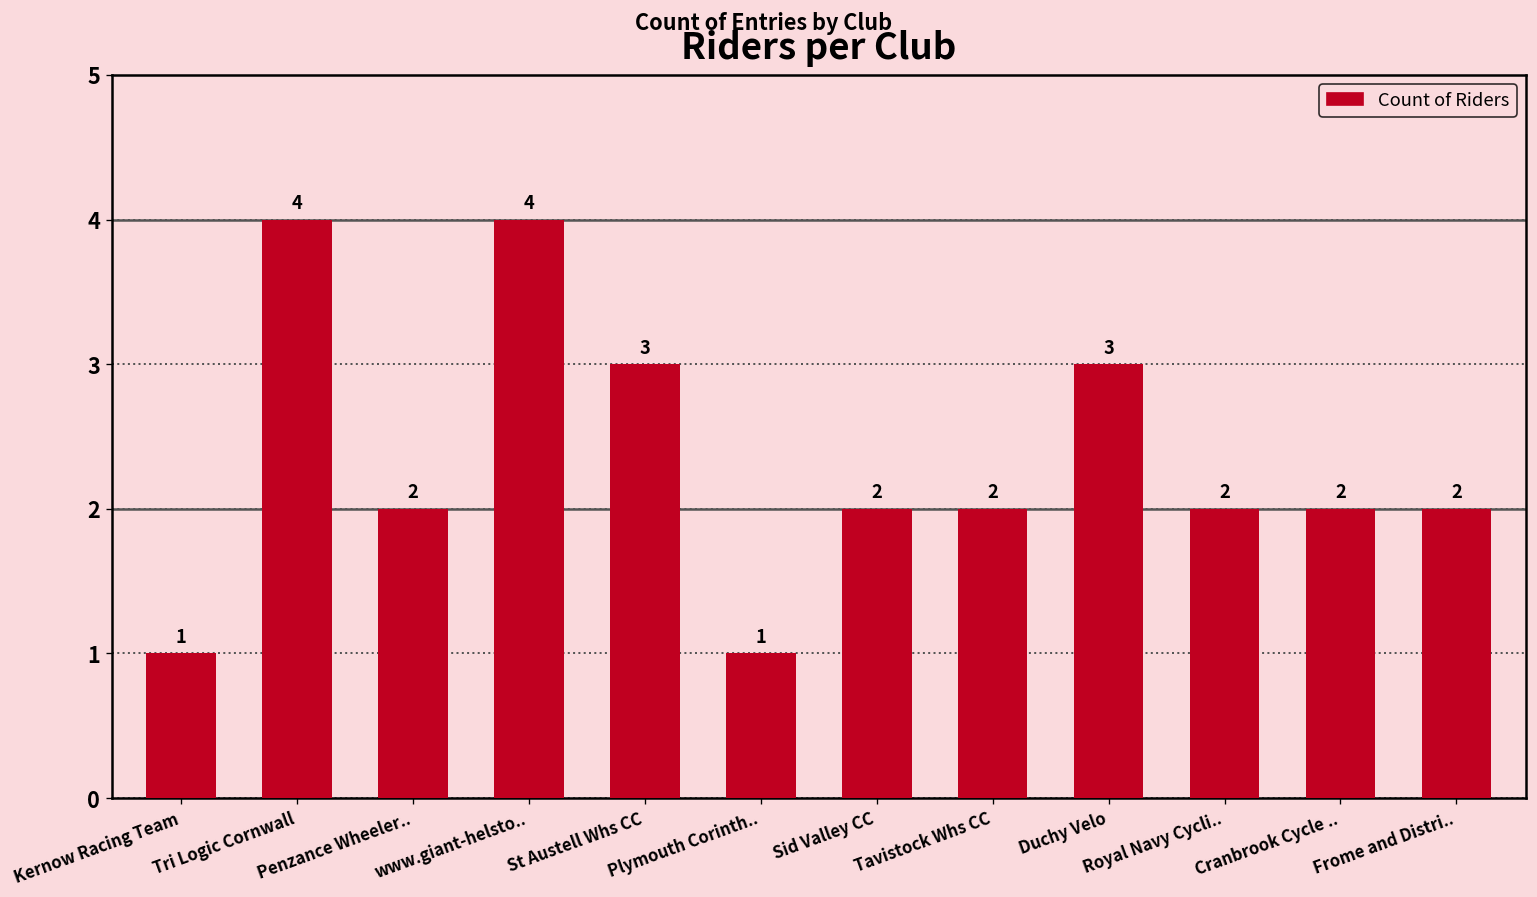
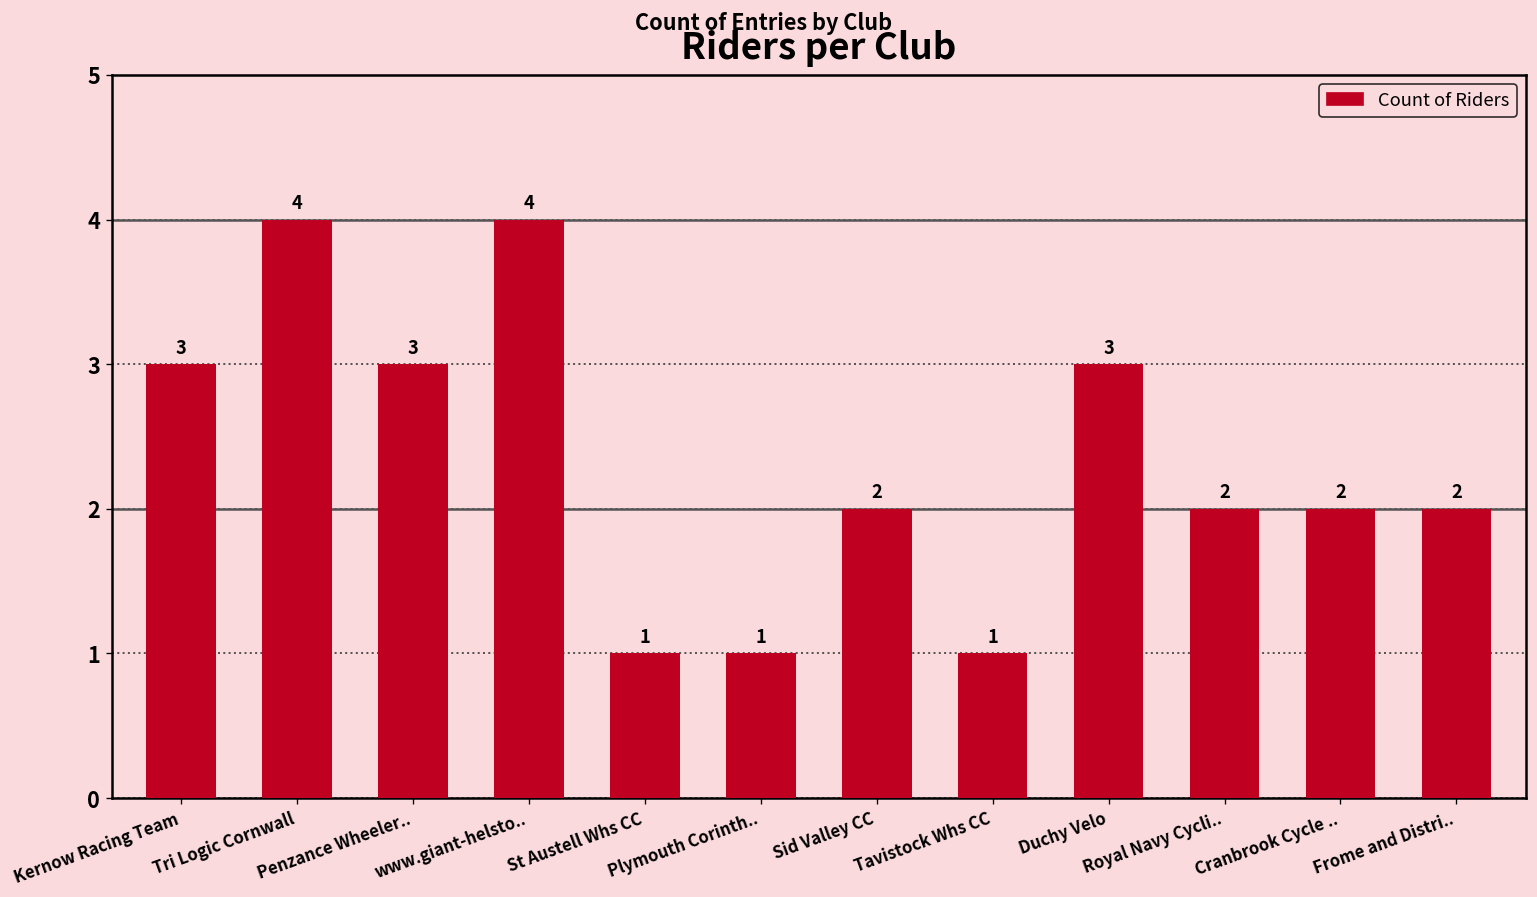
  {
-   "Kernow Racing Team": 1,
+   "Kernow Racing Team": 3,
    "Tri Logic Cornwall": 4,
-   "Penzance Wheeler..": 2,
+   "Penzance Wheeler..": 3,
    "www.giant-helsto..": 4,
-   "St Austell Whs CC": 3,
+   "St Austell Whs CC": 1,
    "Plymouth Corinth..": 1,
    "Sid Valley CC": 2,
-   "Tavistock Whs CC": 2,
+   "Tavistock Whs CC": 1,
    "Duchy Velo": 3,
    "Royal Navy Cycli..": 2,
    "Cranbrook Cycle ..": 2,
    "Frome and Distri..": 2
  }
